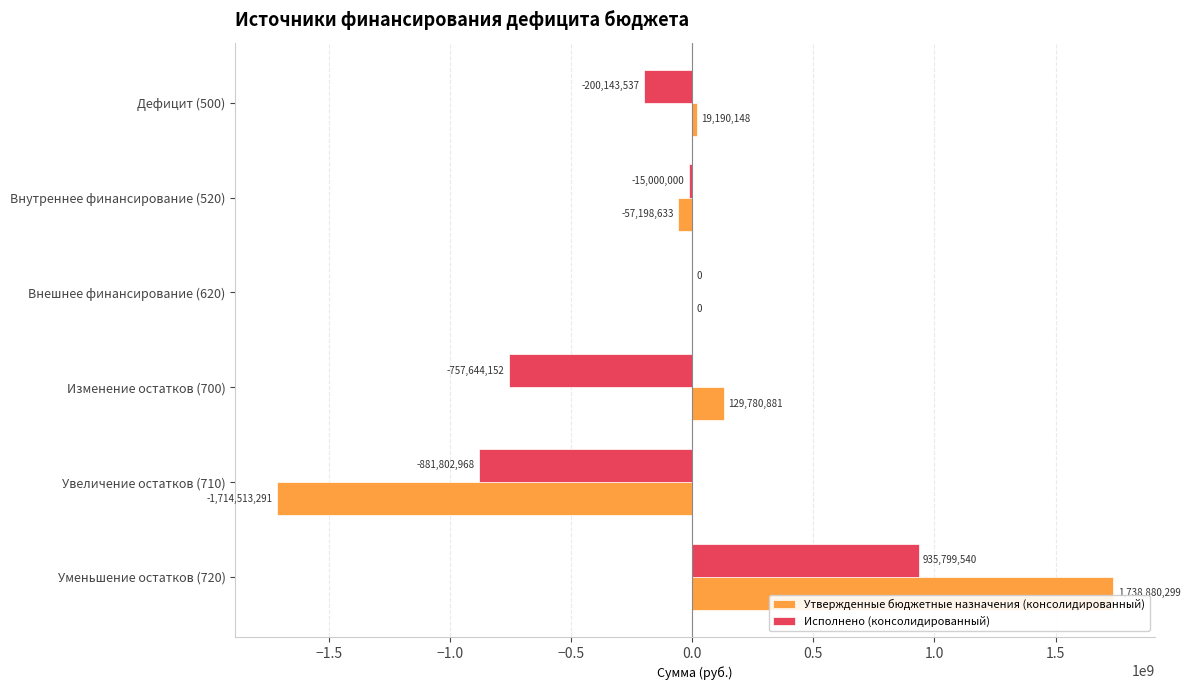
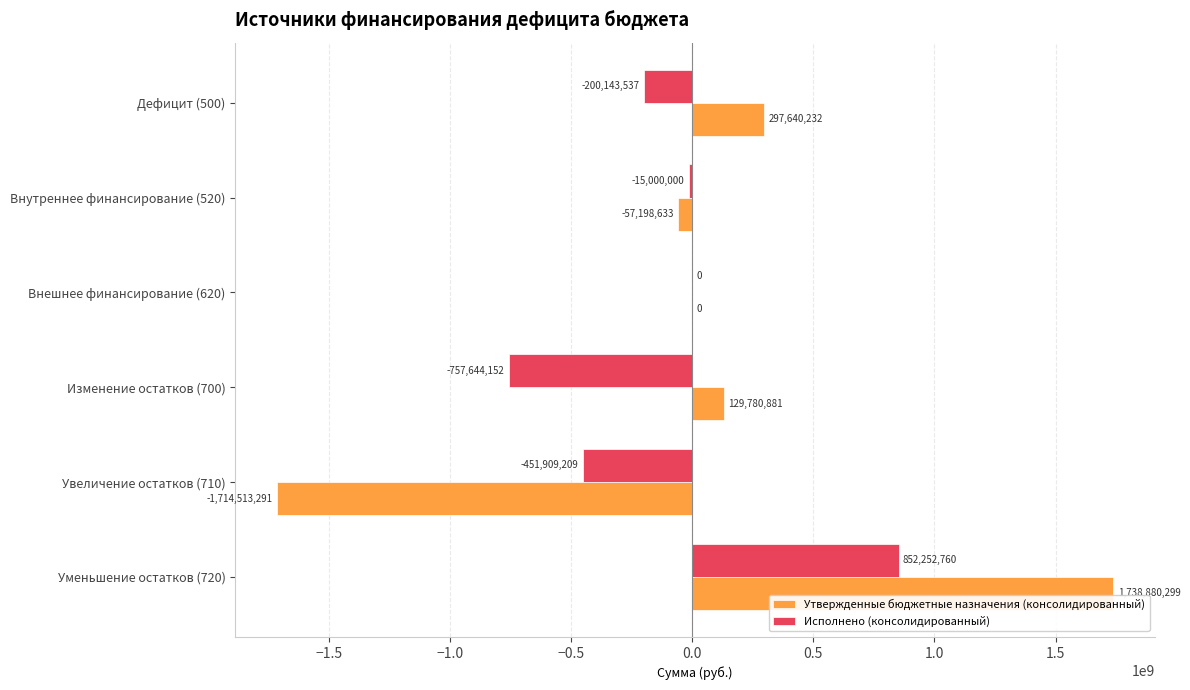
  {
    "Утвержденные бюджетные назначения (консолидированный)": {
-     "Дефицит (500)": "19,190,148",
+     "Дефицит (500)": "297,640,232",
      "Внутреннее финансирование (520)": "-57,198,633",
      "Внешнее финансирование (620)": "0",
      "Изменение остатков (700)": "129,780,881",
      "Увеличение остатков (710)": "-1,714,513,291"
    },
    "Исполнено (консолидированный)": {
      "Дефицит (500)": "-200,143,537",
      "Внутреннее финансирование (520)": "-15,000,000",
      "Внешнее финансирование (620)": "0",
      "Изменение остатков (700)": "-757,644,152",
-     "Увеличение остатков (710)": "-881,802,968",
-     "Уменьшение остатков (720)": "935,799,540"
+     "Увеличение остатков (710)": "-451,909,209",
+     "Уменьшение остатков (720)": "852,252,760"
    }
  }
